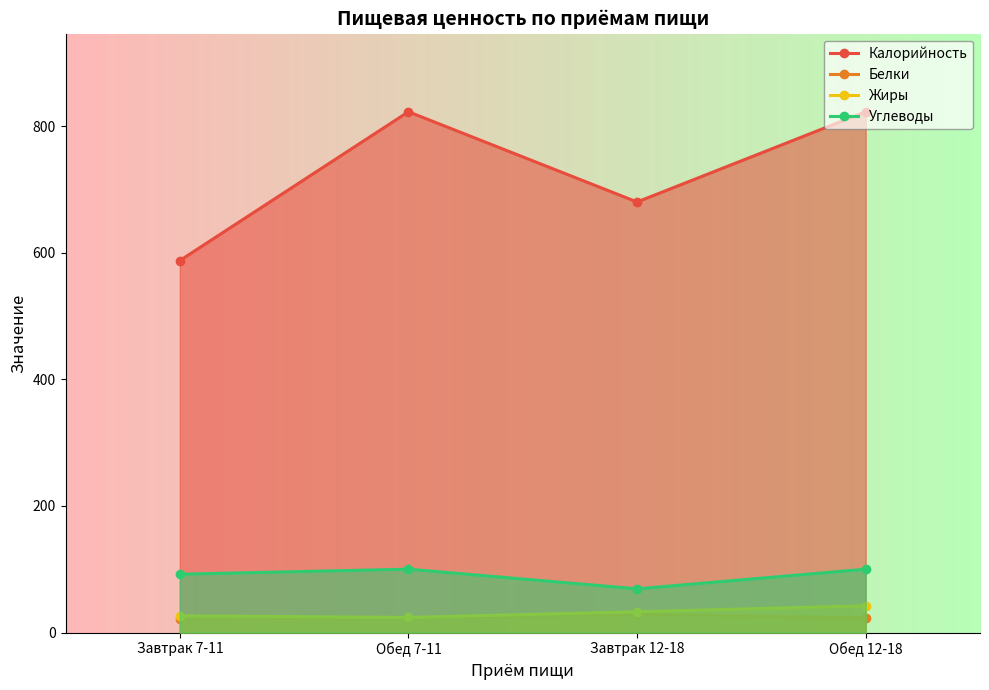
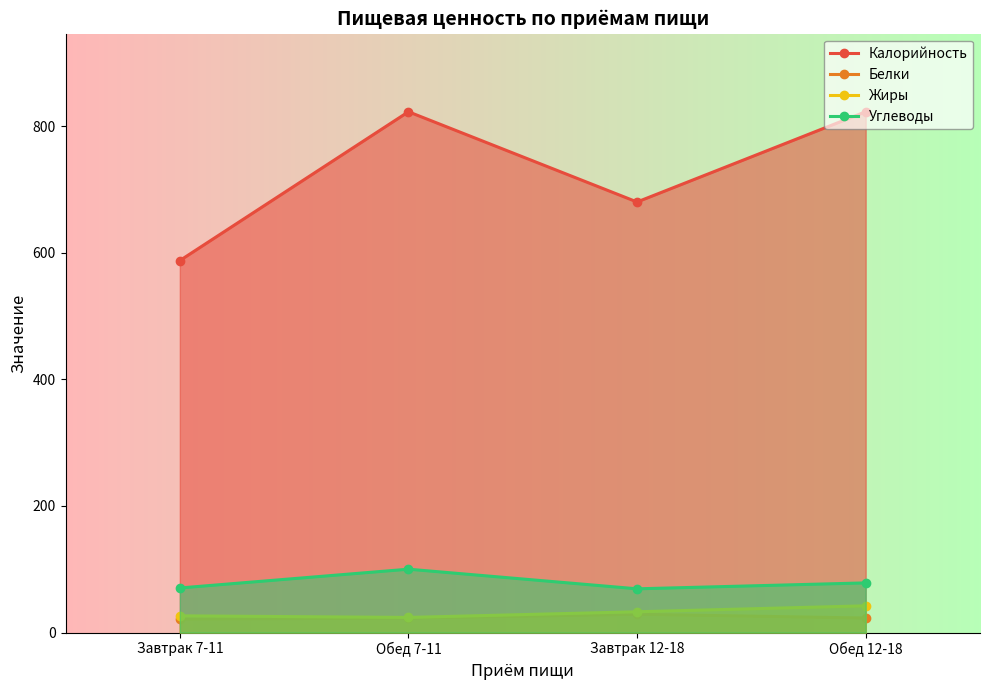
  {
    "Жиры": {
      "Завтрак 7-11": 30,
      "Обед 12-18": 40
    },
    "Углеводы": {
-     "Завтрак 7-11": 90,
+     "Завтрак 7-11": 70,
      "Обед 7-11": 100,
      "Завтрак 12-18": 70,
-     "Обед 12-18": 100
+     "Обед 12-18": 80
    }
  }
